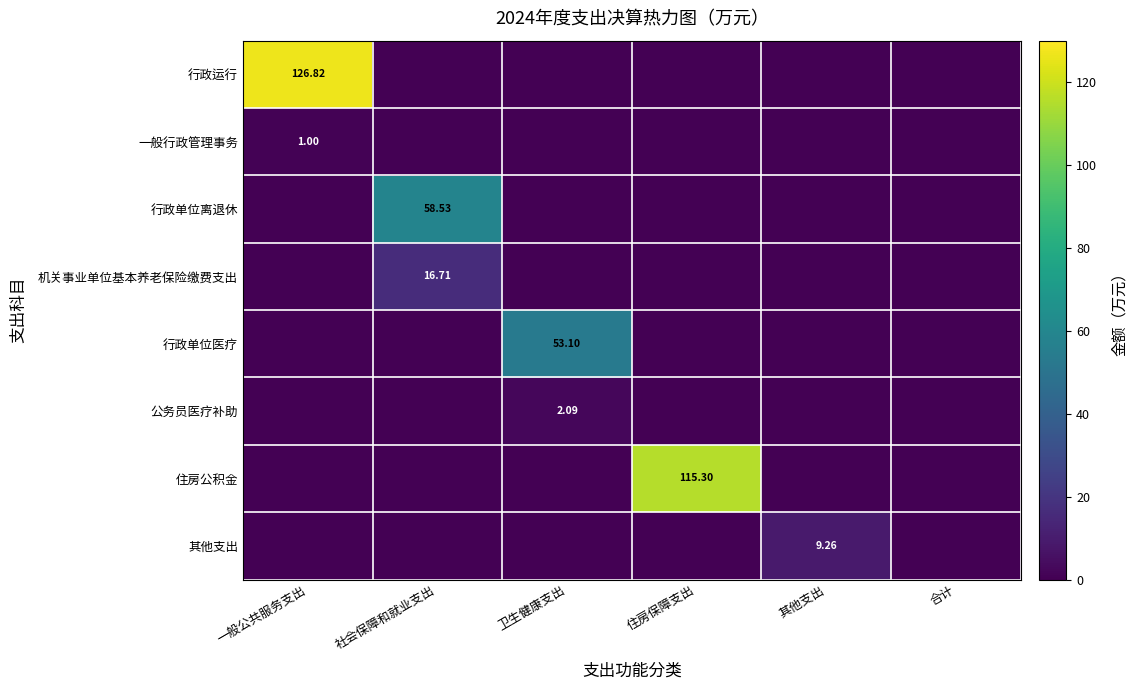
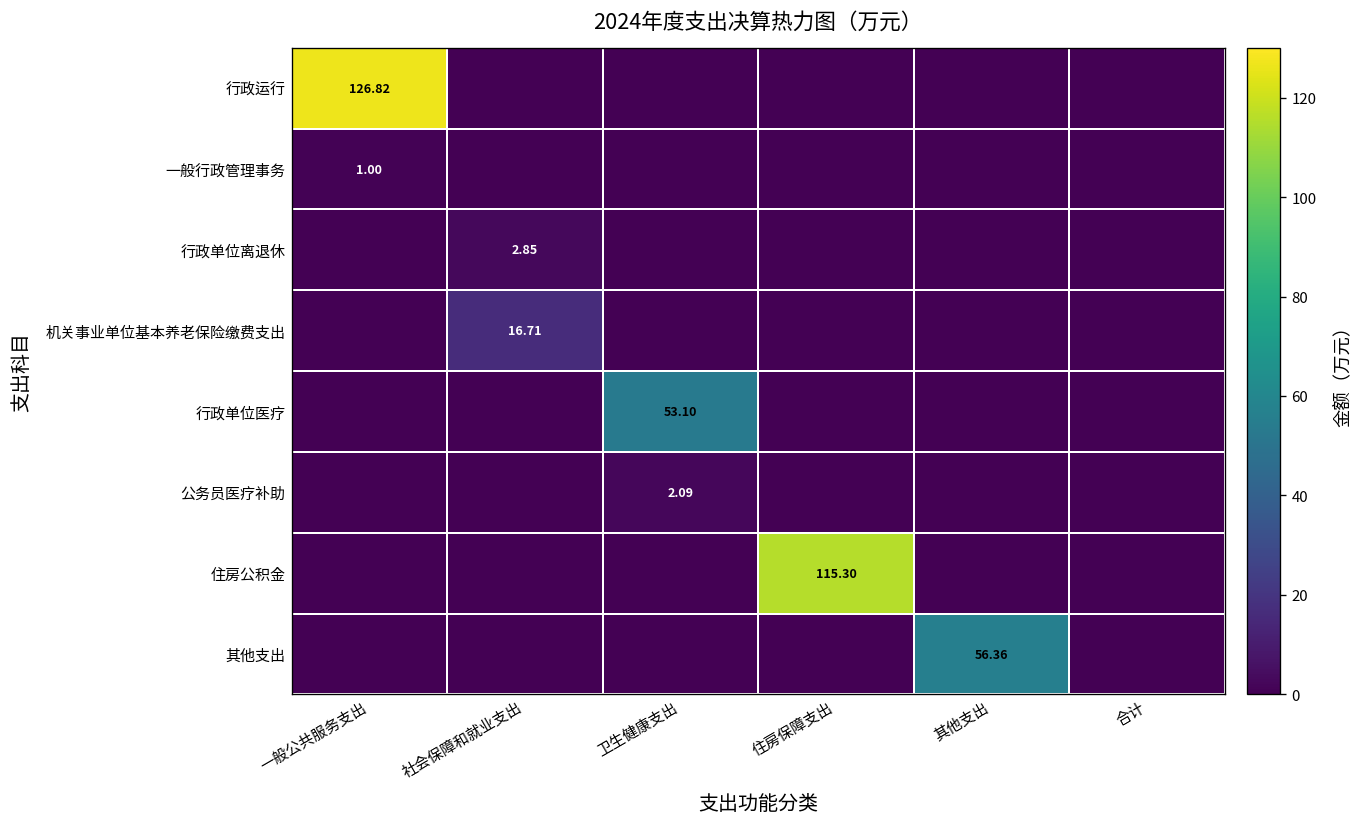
  {
    "行政运行": {
      "一般公共服务支出": 126.82
    },
    "一般行政管理事务": {
      "一般公共服务支出": 1.00
    },
    "行政单位离退休": {
-     "社会保障和就业支出": 58.53
+     "社会保障和就业支出": 2.85
    },
    "机关事业单位基本养老保险缴费支出": {
      "社会保障和就业支出": 16.71
    },
    "行政单位医疗": {
      "卫生健康支出": 53.10
    },
    "公务员医疗补助": {
      "卫生健康支出": 2.09
    },
    "住房公积金": {
      "住房保障支出": 115.30
    },
    "其他支出": {
-     "其他支出": 9.26
+     "其他支出": 56.36
    }
  }
